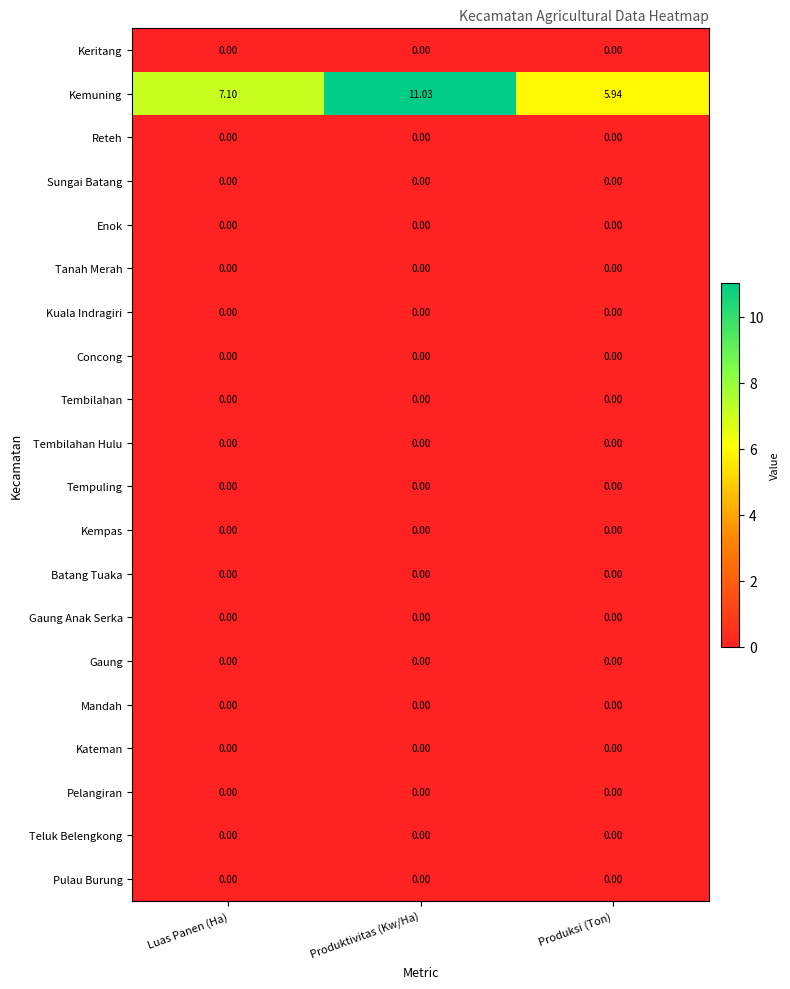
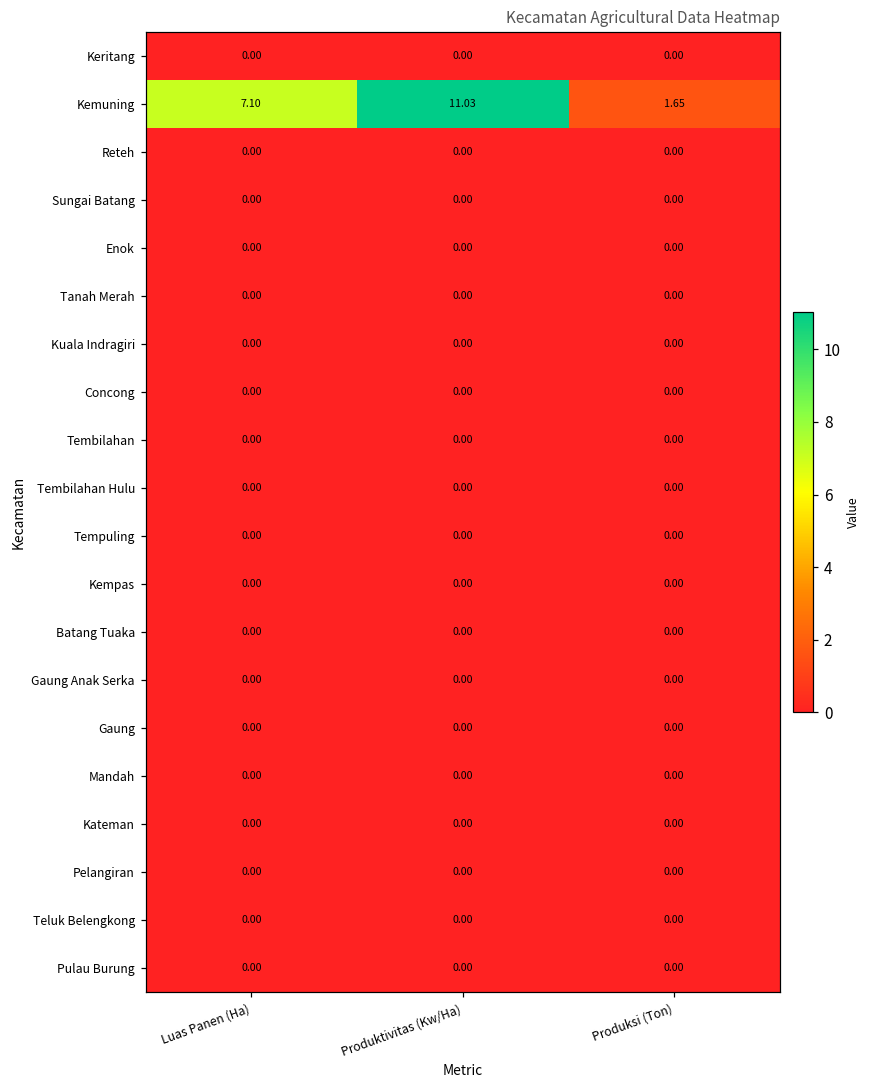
  {
    "Keritang": {
      "Luas Panen (Ha)": 0.00,
      "Produktivitas (Kw/Ha)": 0.00,
      "Produksi (Ton)": 0.00
    },
    "Kemuning": {
      "Luas Panen (Ha)": 7.10,
      "Produktivitas (Kw/Ha)": 11.03,
-     "Produksi (Ton)": 5.94
+     "Produksi (Ton)": 1.65
    },
    "Reteh": {
      "Luas Panen (Ha)": 0.00,
      "Produktivitas (Kw/Ha)": 0.00,
      "Produksi (Ton)": 0.00
    },
    "Sungai Batang": {
      "Luas Panen (Ha)": 0.00,
      "Produktivitas (Kw/Ha)": 0.00,
      "Produksi (Ton)": 0.00
    },
    "Enok": {
      "Luas Panen (Ha)": 0.00,
      "Produktivitas (Kw/Ha)": 0.00,
      "Produksi (Ton)": 0.00
    },
    "Tanah Merah": {
      "Luas Panen (Ha)": 0.00,
      "Produktivitas (Kw/Ha)": 0.00,
      "Produksi (Ton)": 0.00
    },
    "Kuala Indragiri": {
      "Luas Panen (Ha)": 0.00,
      "Produktivitas (Kw/Ha)": 0.00,
      "Produksi (Ton)": 0.00
    },
    "Concong": {
      "Luas Panen (Ha)": 0.00,
      "Produktivitas (Kw/Ha)": 0.00,
      "Produksi (Ton)": 0.00
    },
    "Tembilahan": {
      "Luas Panen (Ha)": 0.00,
      "Produktivitas (Kw/Ha)": 0.00,
      "Produksi (Ton)": 0.00
    },
    "Tembilahan Hulu": {
      "Luas Panen (Ha)": 0.00,
      "Produktivitas (Kw/Ha)": 0.00,
      "Produksi (Ton)": 0.00
    },
    "Tempuling": {
      "Luas Panen (Ha)": 0.00,
      "Produktivitas (Kw/Ha)": 0.00,
      "Produksi (Ton)": 0.00
    },
    "Kempas": {
      "Luas Panen (Ha)": 0.00,
      "Produktivitas (Kw/Ha)": 0.00,
      "Produksi (Ton)": 0.00
    },
    "Batang Tuaka": {
      "Luas Panen (Ha)": 0.00,
      "Produktivitas (Kw/Ha)": 0.00,
      "Produksi (Ton)": 0.00
    },
    "Gaung Anak Serka": {
      "Luas Panen (Ha)": 0.00,
      "Produktivitas (Kw/Ha)": 0.00,
      "Produksi (Ton)": 0.00
    },
    "Gaung": {
      "Luas Panen (Ha)": 0.00,
      "Produktivitas (Kw/Ha)": 0.00,
      "Produksi (Ton)": 0.00
    },
    "Mandah": {
      "Luas Panen (Ha)": 0.00,
      "Produktivitas (Kw/Ha)": 0.00,
      "Produksi (Ton)": 0.00
    },
    "Kateman": {
      "Luas Panen (Ha)": 0.00,
      "Produktivitas (Kw/Ha)": 0.00,
      "Produksi (Ton)": 0.00
    },
    "Pelangiran": {
      "Luas Panen (Ha)": 0.00,
      "Produktivitas (Kw/Ha)": 0.00,
      "Produksi (Ton)": 0.00
    },
    "Teluk Belengkong": {
      "Luas Panen (Ha)": 0.00,
      "Produktivitas (Kw/Ha)": 0.00,
      "Produksi (Ton)": 0.00
    },
    "Pulau Burung": {
      "Luas Panen (Ha)": 0.00,
      "Produktivitas (Kw/Ha)": 0.00,
      "Produksi (Ton)": 0.00
    }
  }
